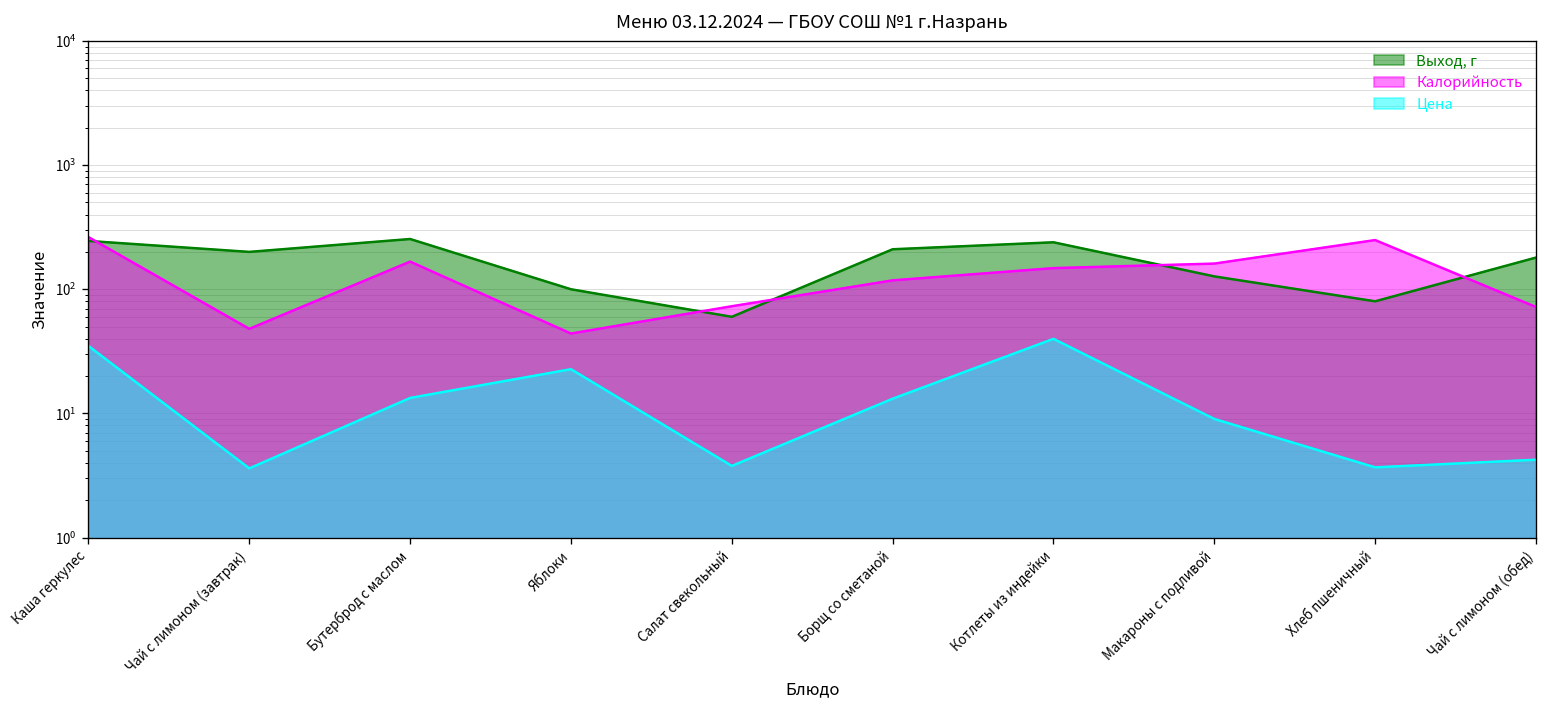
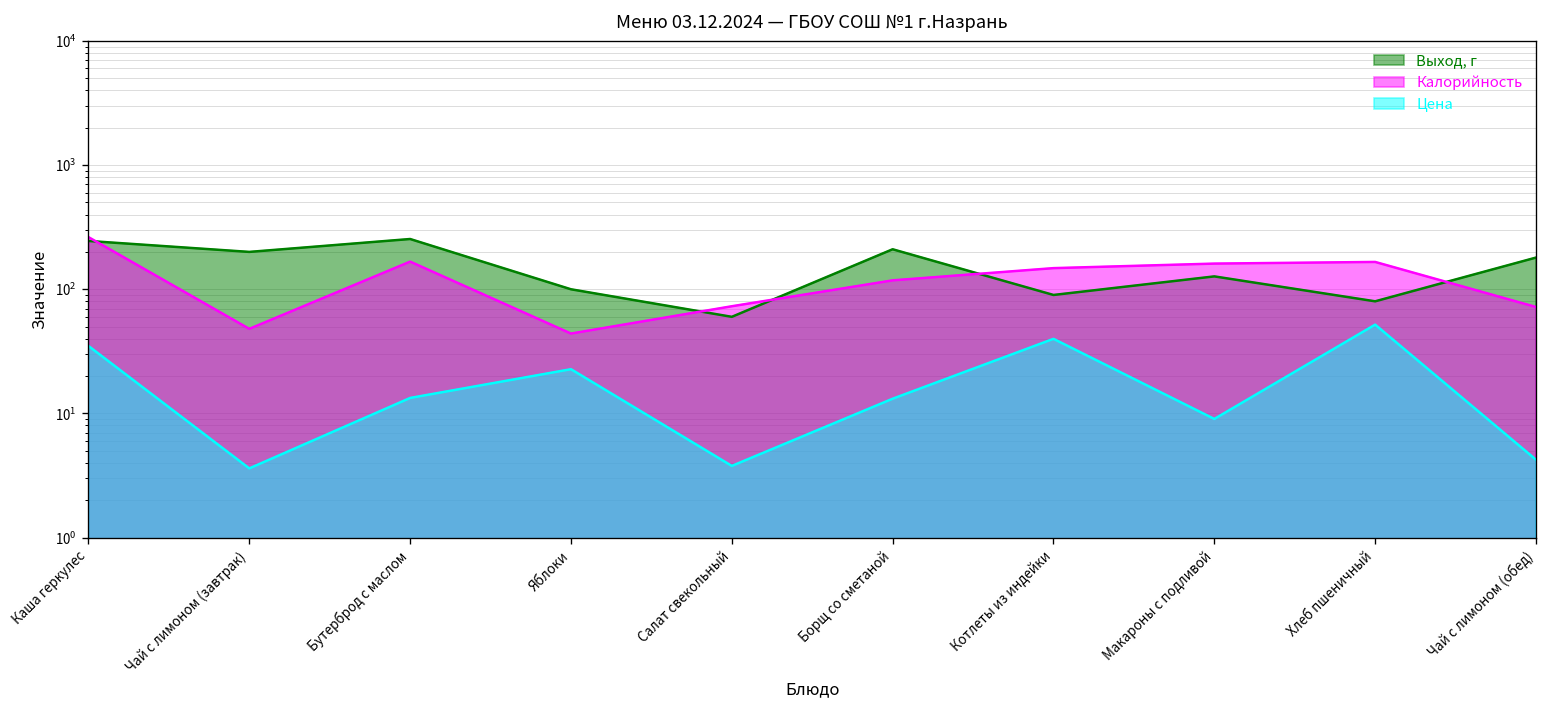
  {
    "Выход, г": {
      "Каша геркулес": 250,
      "Чай с лимоном (завтрак)": 200,
      "Бутерброд с маслом": 250,
      "Яблоки": 100,
      "Салат свекольный": 60,
      "Борщ со сметаной": 210,
-     "Котлеты из индейки": 240,
+     "Котлеты из индейки": 90,
      "Макароны с подливой": 130,
      "Хлеб пшеничный": 80,
      "Чай с лимоном (обед)": 180
    },
    "Калорийность": {
      "Каша геркулес": 260,
      "Чай с лимоном (завтрак)": 50,
      "Бутерброд с маслом": 170,
      "Яблоки": 44,
      "Салат свекольный": 70,
      "Борщ со сметаной": 120,
      "Котлеты из индейки": 150,
      "Макароны с подливой": 160,
-     "Хлеб пшеничный": 250,
+     "Хлеб пшеничный": 170,
      "Чай с лимоном (обед)": 70
    },
    "Цена": {
      "Каша геркулес": 35,
      "Чай с лимоном (завтрак)": 3.6,
      "Бутерброд с маслом": 13,
      "Яблоки": 23,
      "Салат свекольный": 3.8,
      "Борщ со сметаной": 13,
      "Котлеты из индейки": 40,
      "Макароны с подливой": 9,
-     "Хлеб пшеничный": 3.7,
+     "Хлеб пшеничный": 50,
      "Чай с лимоном (обед)": 4.2
    }
  }
